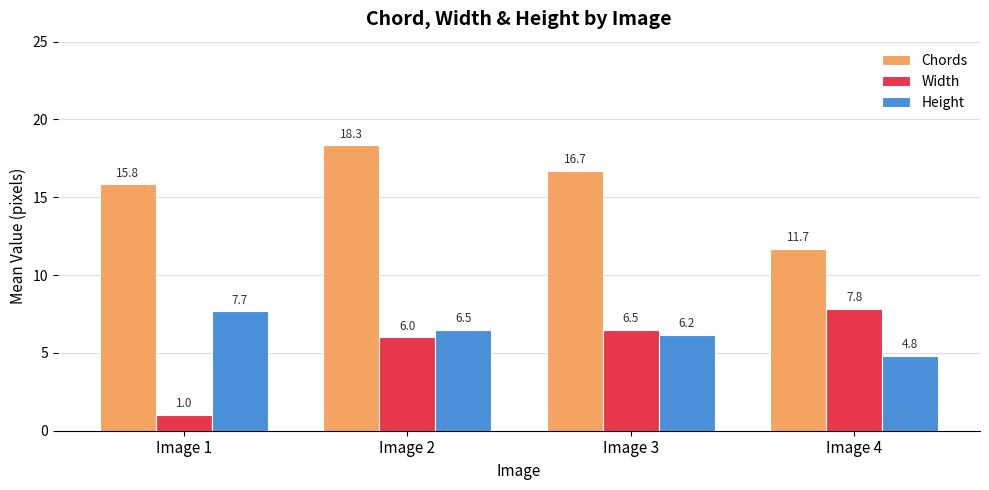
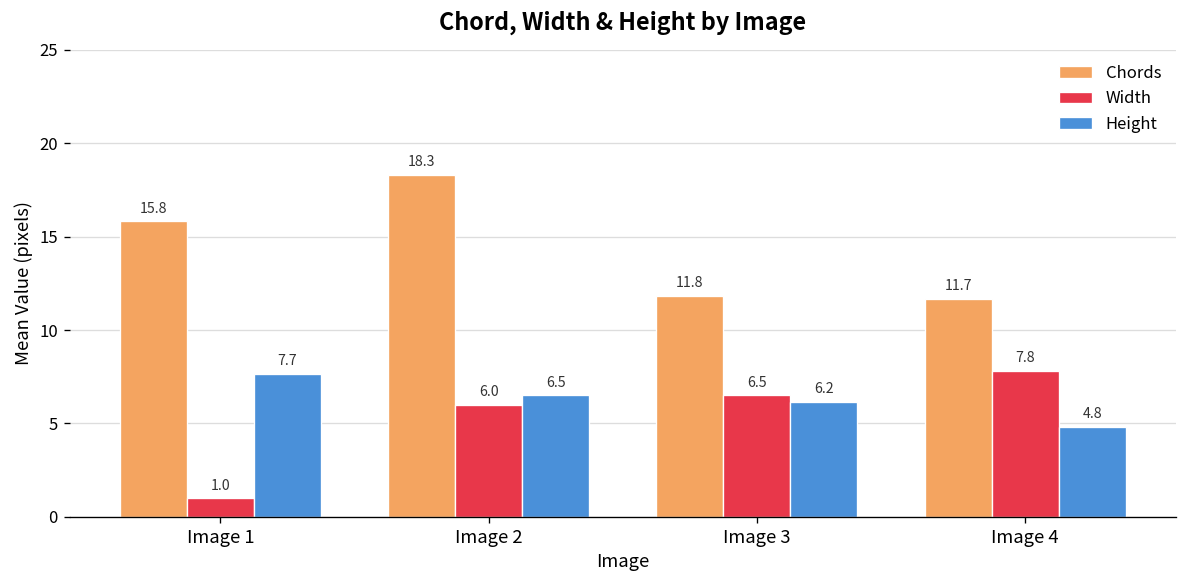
  {
    "Chords": {
      "Image 1": 15.8,
      "Image 2": 18.3,
-     "Image 3": 16.7,
+     "Image 3": 11.8,
      "Image 4": 11.7
    },
    "Width": {
      "Image 1": 1.0,
      "Image 2": 6.0,
      "Image 3": 6.5,
      "Image 4": 7.8
    },
    "Height": {
      "Image 1": 7.7,
      "Image 2": 6.5,
      "Image 3": 6.2,
      "Image 4": 4.8
    }
  }
